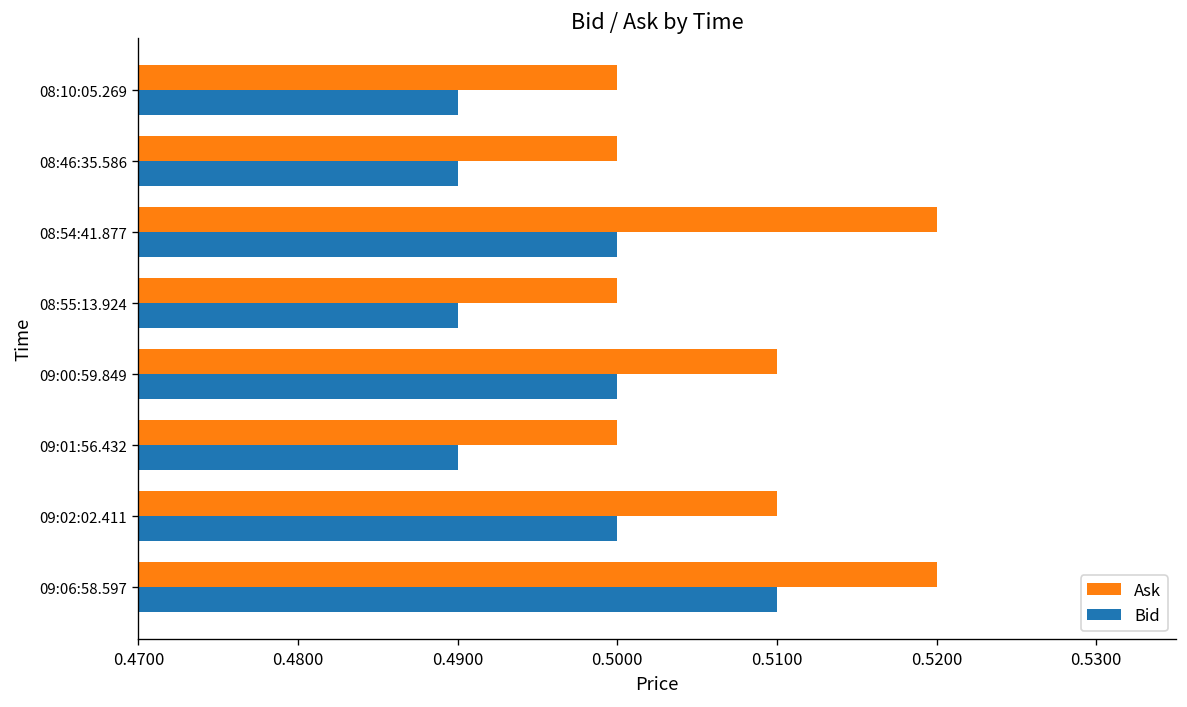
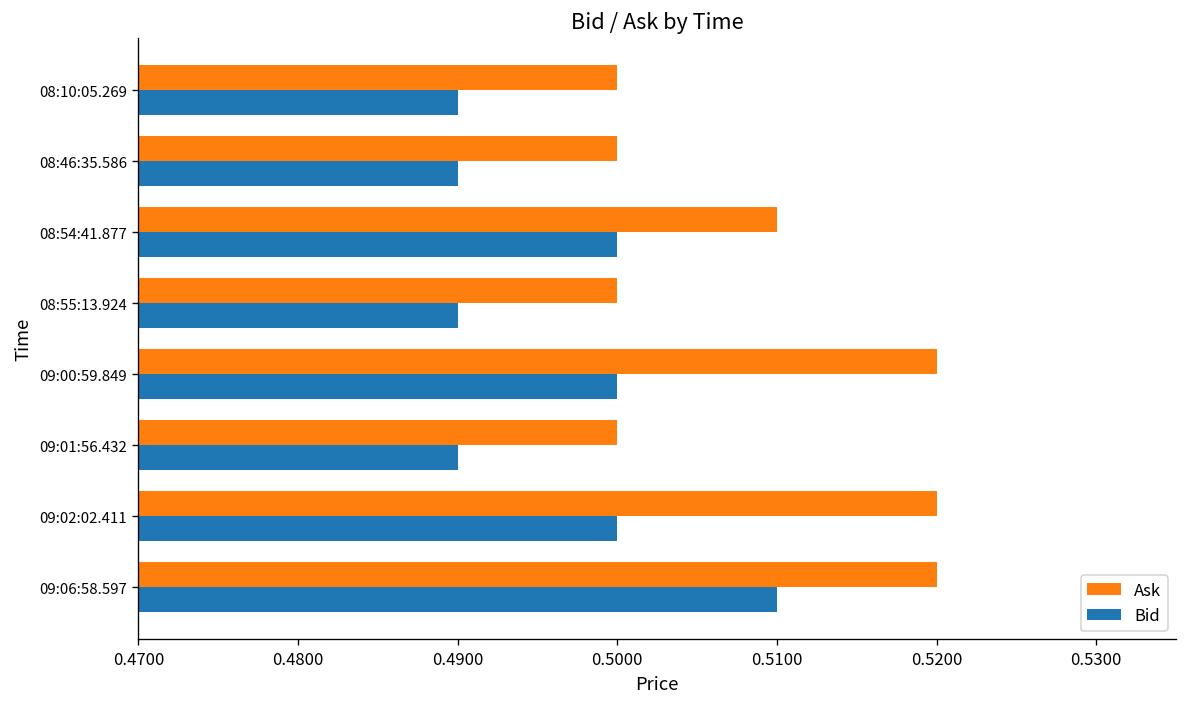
  {
    "Ask": {
      "08:10:05.269": 0.50,
      "08:46:35.586": 0.50,
-     "08:54:41.877": 0.52,
+     "08:54:41.877": 0.51,
      "08:55:13.924": 0.50,
-     "09:00:59.849": 0.51,
+     "09:00:59.849": 0.52,
      "09:01:56.432": 0.50,
-     "09:02:02.411": 0.51,
+     "09:02:02.411": 0.52,
      "09:06:58.597": 0.52
    },
    "Bid": {
      "08:10:05.269": 0.49,
      "08:46:35.586": 0.49,
      "08:54:41.877": 0.50,
      "08:55:13.924": 0.49,
      "09:00:59.849": 0.50,
      "09:01:56.432": 0.49,
      "09:02:02.411": 0.50,
      "09:06:58.597": 0.51
    }
  }
